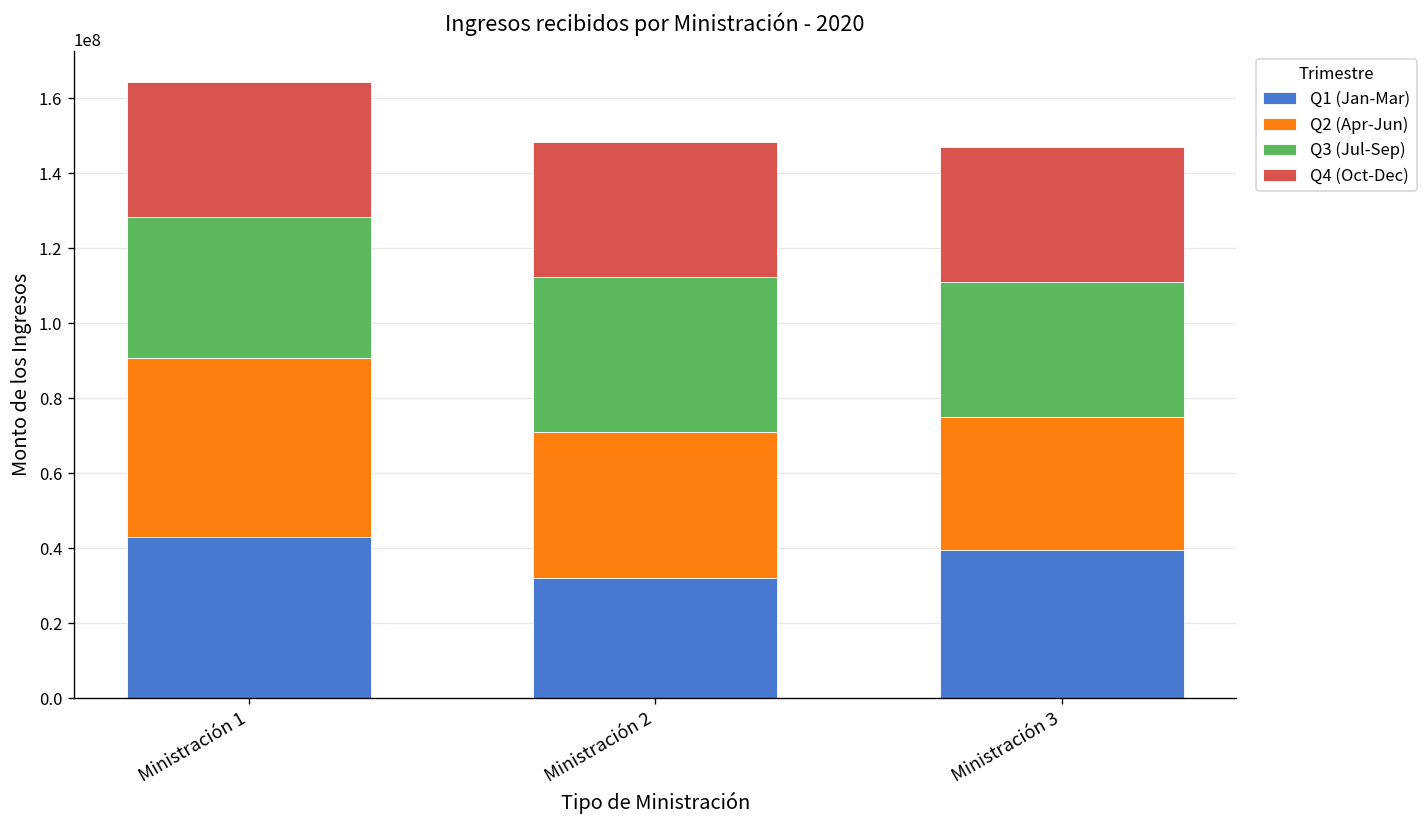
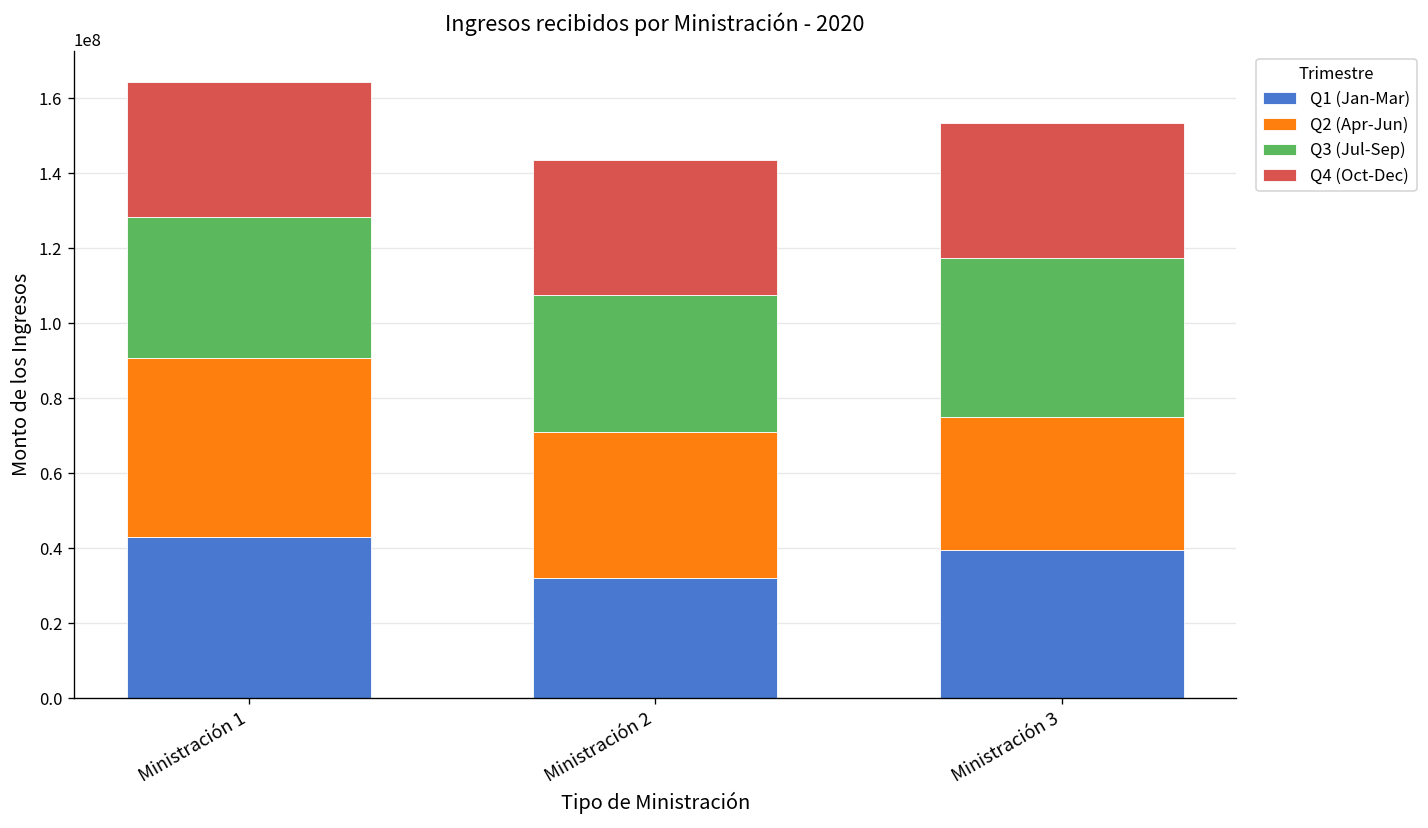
  {
    "Q1 (Jan-Mar)": {
      "Ministración 1": 43000000,
      "Ministración 2": 32000000,
      "Ministración 3": 39000000
    },
    "Q2 (Apr-Jun)": {
      "Ministración 1": 48000000,
      "Ministración 2": 39000000,
      "Ministración 3": 35000000
    },
    "Q3 (Jul-Sep)": {
      "Ministración 1": 38000000,
-     "Ministración 2": 41000000,
-     "Ministración 3": 36000000
+     "Ministración 2": 36000000,
+     "Ministración 3": 42000000
    },
    "Q4 (Oct-Dec)": {
      "Ministración 1": 36000000,
      "Ministración 2": 36000000,
      "Ministración 3": 36000000
    }
  }
